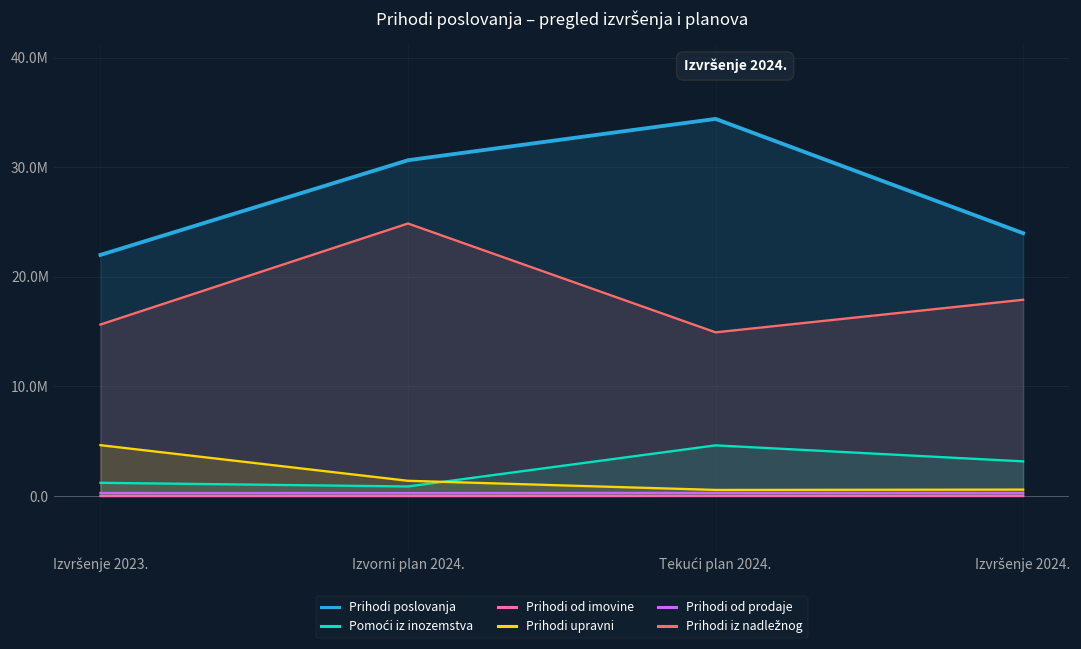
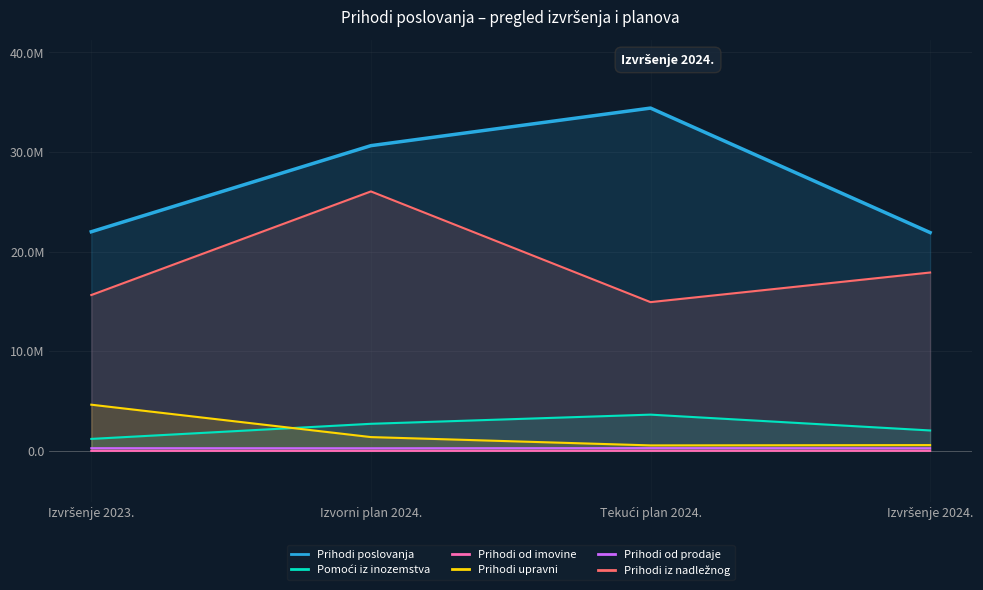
  {
    "Prihodi poslovanja": {
      "Izvršenje 2023.": 22000000,
      "Izvorni plan 2024.": 31000000,
      "Tekući plan 2024.": 34000000,
-     "Izvršenje 2024.": 24000000
+     "Izvršenje 2024.": 22000000
    },
    "Pomoći iz inozemstva": {
      "Izvršenje 2023.": 1000000,
-     "Izvorni plan 2024.": 1000000,
-     "Tekući plan 2024.": 5000000,
-     "Izvršenje 2024.": 3000000
+     "Izvorni plan 2024.": 3000000,
+     "Tekući plan 2024.": 4000000,
+     "Izvršenje 2024.": 2000000
    },
    "Prihodi od imovine": {
      "Izvršenje 2023.": 0,
      "Izvorni plan 2024.": 0,
      "Tekući plan 2024.": 0,
      "Izvršenje 2024.": 0
    },
    "Prihodi upravni": {
      "Izvršenje 2023.": 5000000,
      "Izvorni plan 2024.": 1000000,
      "Tekući plan 2024.": 1000000,
      "Izvršenje 2024.": 1000000
    },
    "Prihodi od prodaje": {
      "Izvršenje 2023.": 0,
      "Izvorni plan 2024.": 0,
      "Tekući plan 2024.": 0,
      "Izvršenje 2024.": 0
    },
    "Prihodi iz nadležnog": {
      "Izvršenje 2023.": 16000000,
-     "Izvorni plan 2024.": 25000000,
+     "Izvorni plan 2024.": 26000000,
      "Tekući plan 2024.": 15000000,
      "Izvršenje 2024.": 18000000
    }
  }
